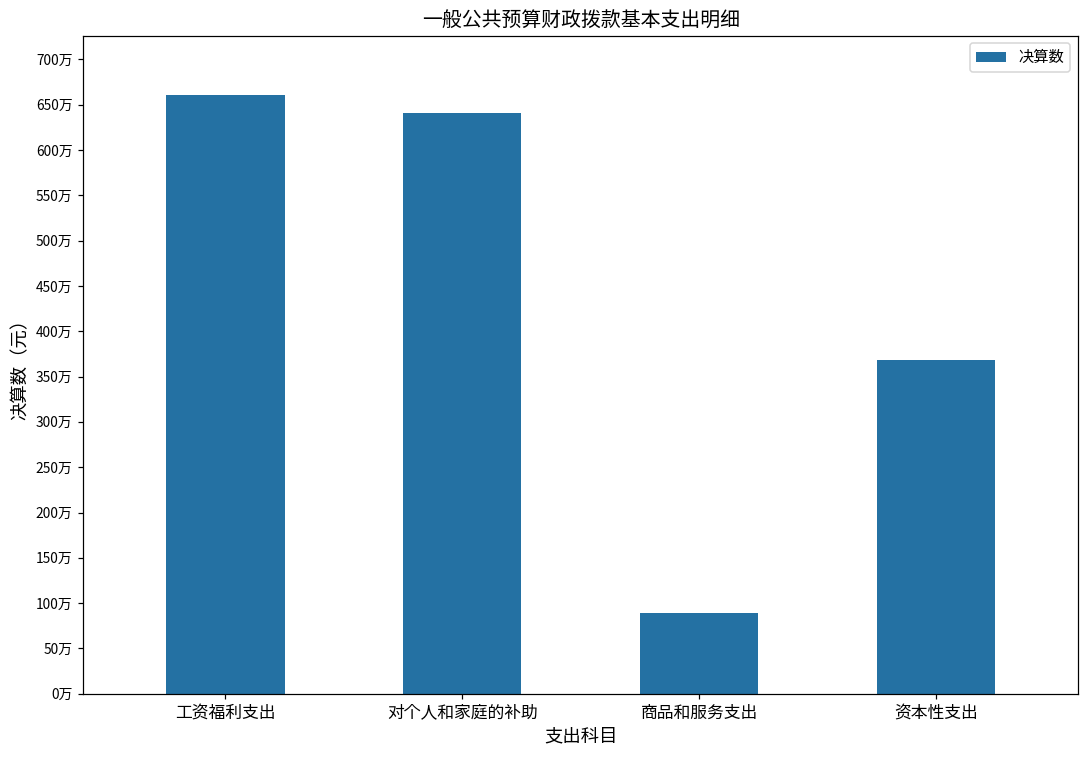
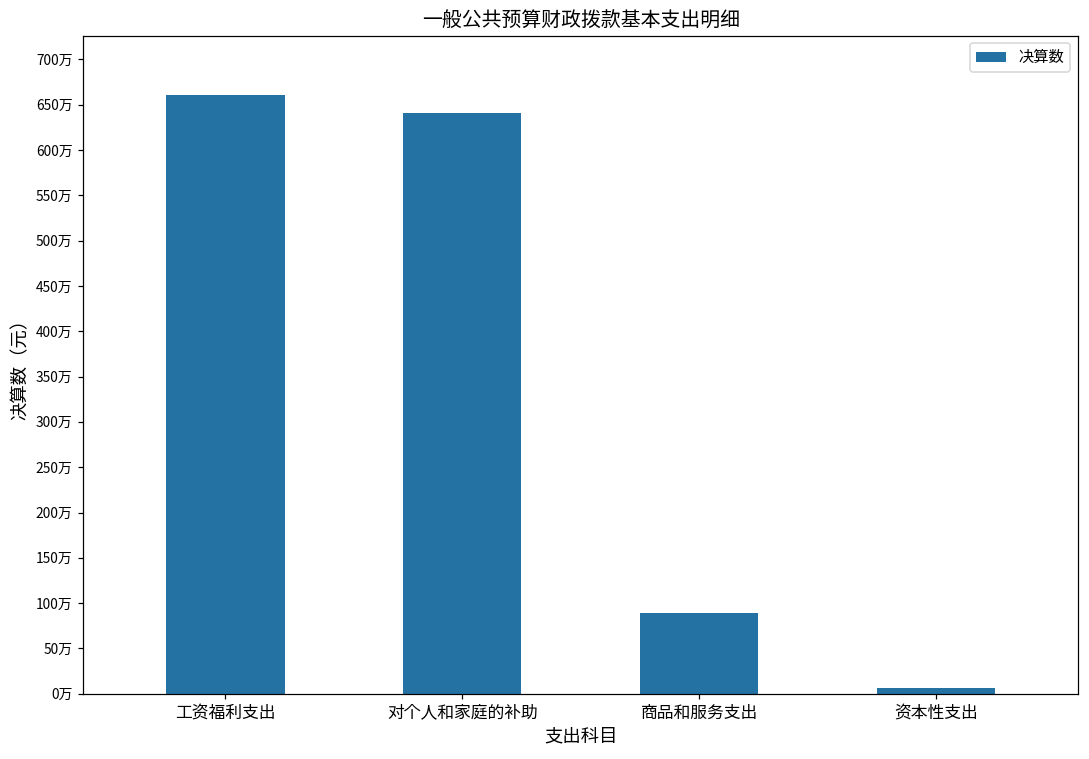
  {
    "工资福利支出": "660万",
    "对个人和家庭的补助": "640万",
    "商品和服务支出": "90万",
-   "资本性支出": "370万"
+   "资本性支出": "10万"
  }
